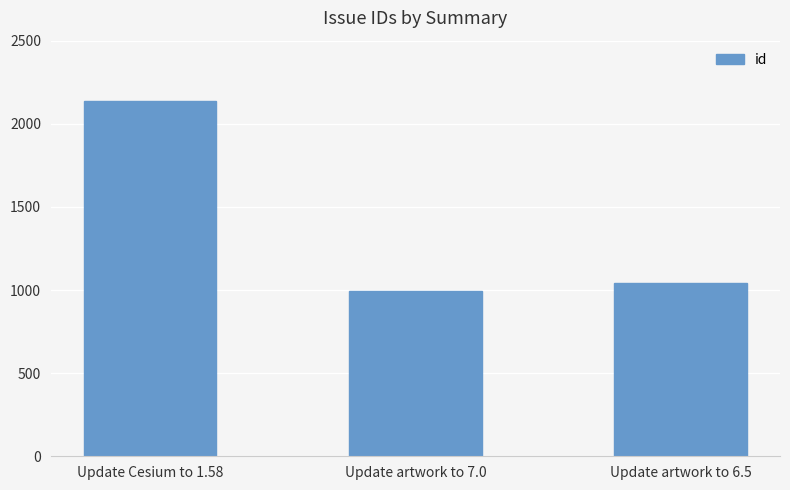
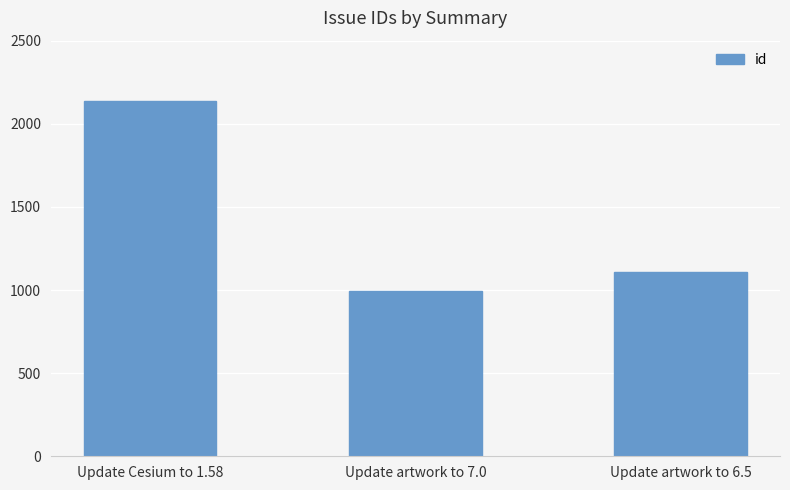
  {
    "Update Cesium to 1.58": 2140,
    "Update artwork to 7.0": 1000,
-   "Update artwork to 6.5": 1050
+   "Update artwork to 6.5": 1110
  }
